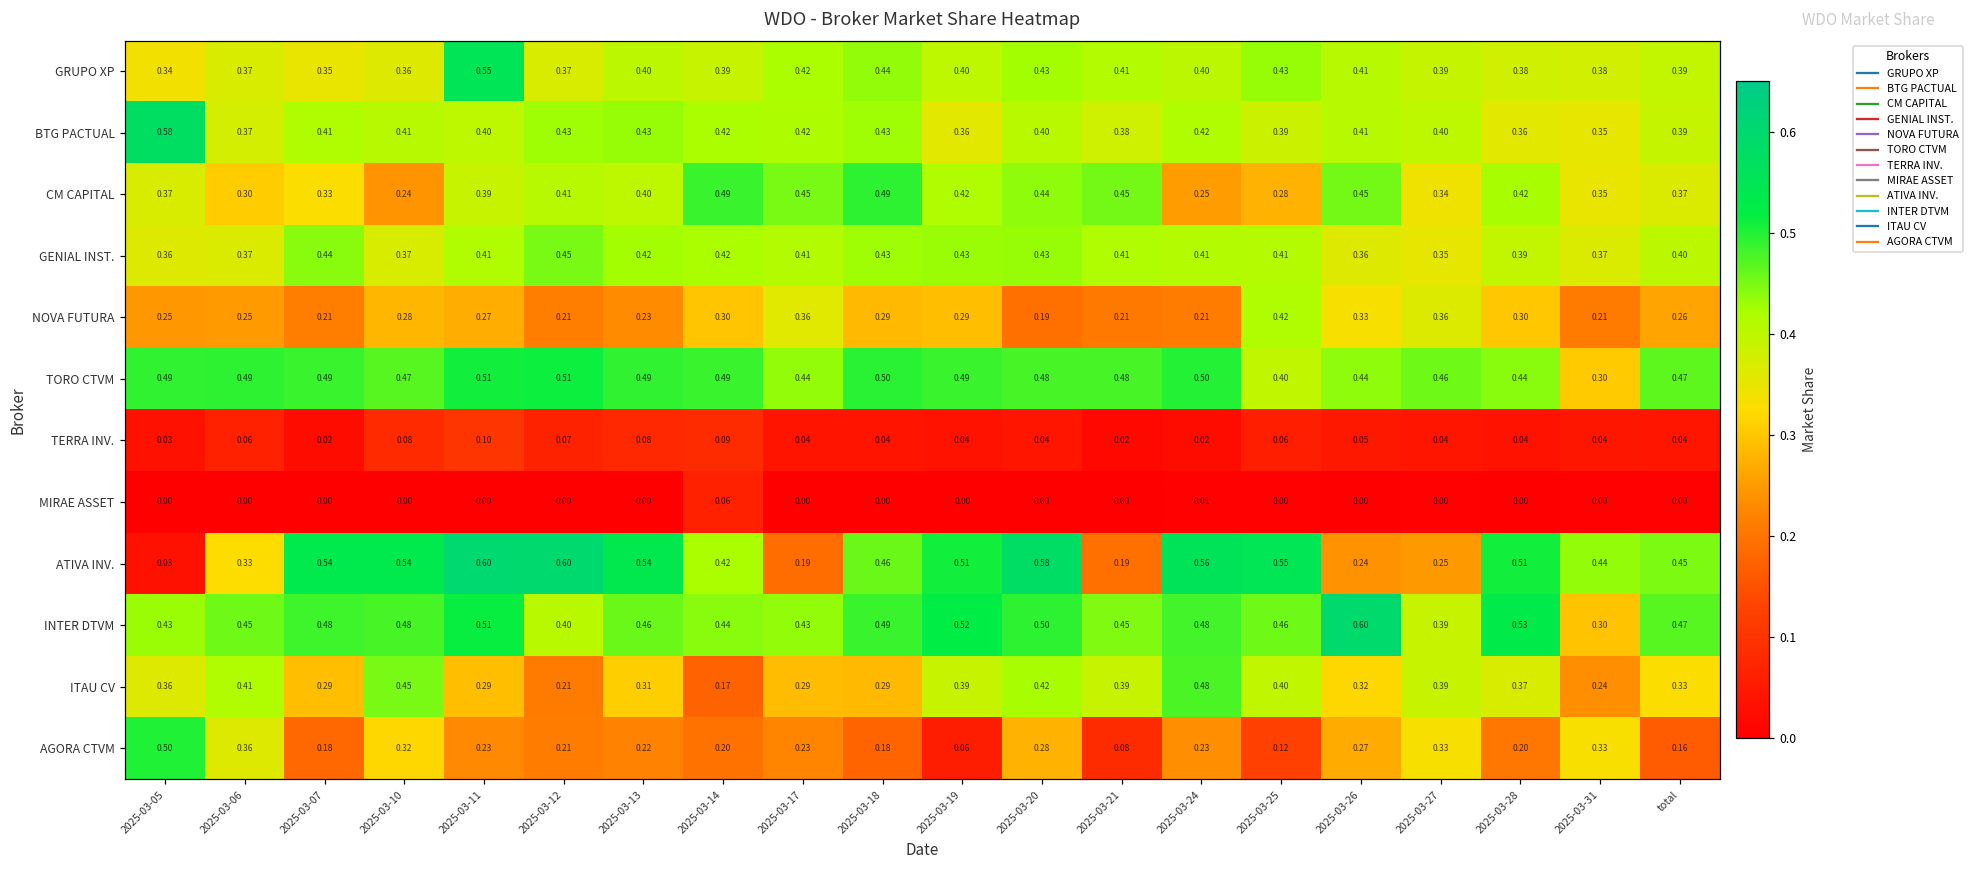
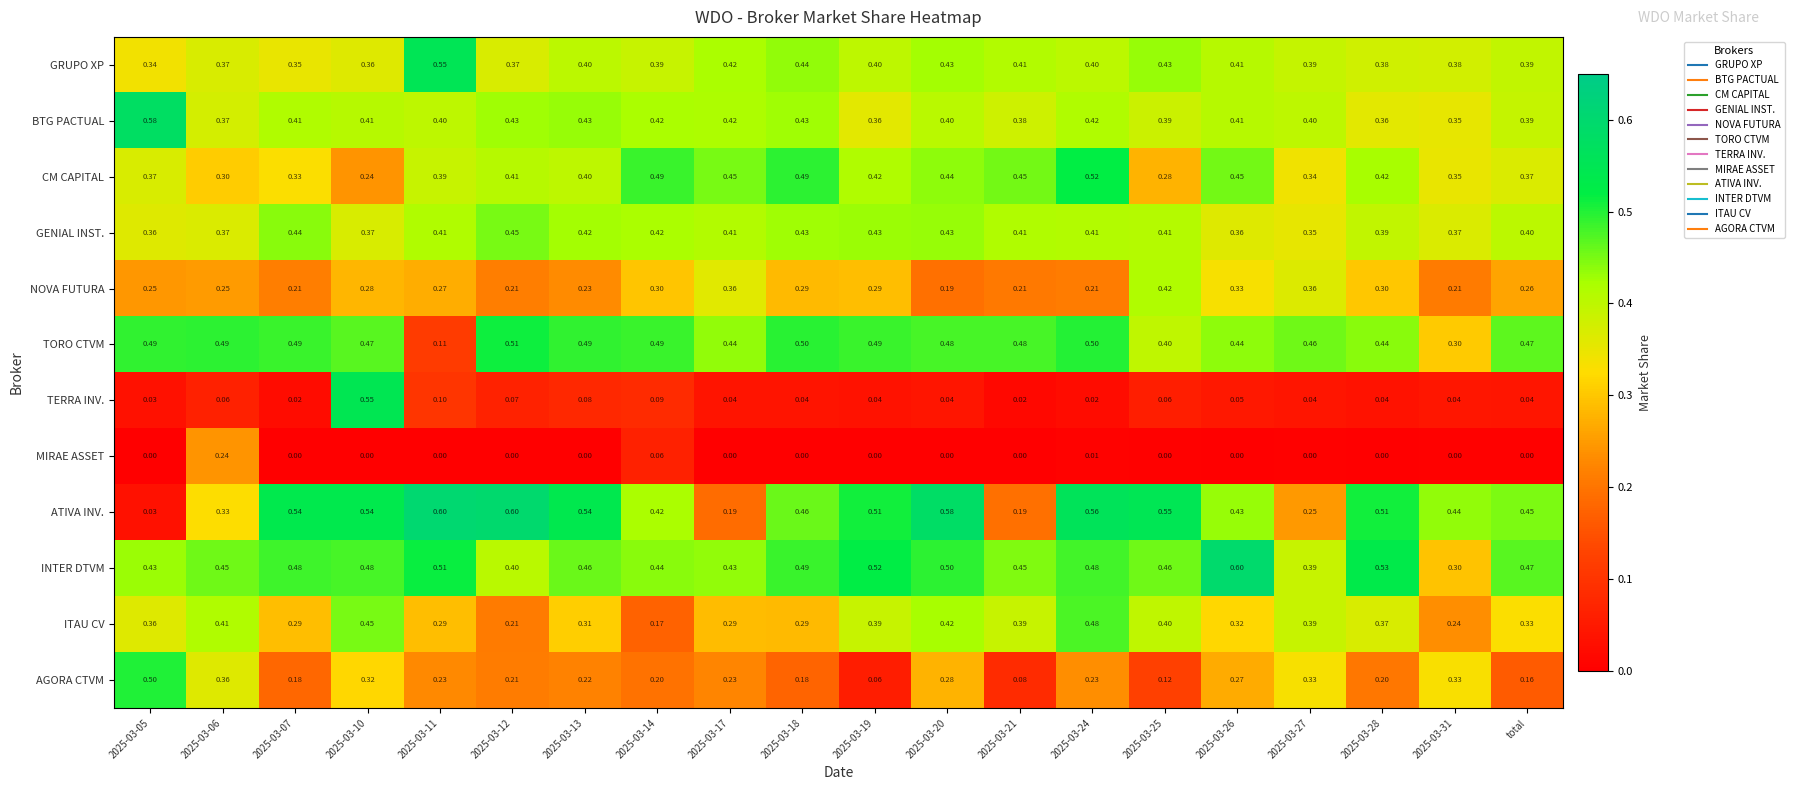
  {
    "CM CAPITAL": {
      "2025-03-05": 0.37,
      "2025-03-06": 0.30,
      "2025-03-07": 0.33,
      "2025-03-10": 0.24,
      "2025-03-11": 0.39,
      "2025-03-12": 0.41,
      "2025-03-13": 0.40,
      "2025-03-14": 0.49,
      "2025-03-17": 0.45,
      "2025-03-18": 0.49,
      "2025-03-19": 0.42,
      "2025-03-20": 0.44,
      "2025-03-21": 0.45,
-     "2025-03-24": 0.25,
+     "2025-03-24": 0.52,
      "2025-03-25": 0.28,
      "2025-03-26": 0.45,
      "2025-03-27": 0.34,
      "2025-03-28": 0.42,
      "2025-03-31": 0.35,
      "total": 0.37
    },
    "TORO CTVM": {
      "2025-03-05": 0.49,
      "2025-03-06": 0.49,
      "2025-03-07": 0.49,
      "2025-03-10": 0.47,
-     "2025-03-11": 0.51,
+     "2025-03-11": 0.11,
      "2025-03-12": 0.51,
      "2025-03-13": 0.49,
      "2025-03-14": 0.49,
      "2025-03-17": 0.44,
      "2025-03-18": 0.50,
      "2025-03-19": 0.49,
      "2025-03-20": 0.48,
      "2025-03-21": 0.48,
      "2025-03-24": 0.50,
      "2025-03-25": 0.40,
      "2025-03-26": 0.44,
      "2025-03-27": 0.46,
      "2025-03-28": 0.44,
      "2025-03-31": 0.30,
      "total": 0.47
    },
    "TERRA INV.": {
      "2025-03-05": 0.03,
      "2025-03-06": 0.06,
      "2025-03-07": 0.02,
-     "2025-03-10": 0.08,
+     "2025-03-10": 0.55,
      "2025-03-11": 0.10,
      "2025-03-12": 0.07,
      "2025-03-13": 0.08,
      "2025-03-14": 0.09,
      "2025-03-17": 0.04,
      "2025-03-18": 0.04,
      "2025-03-19": 0.04,
      "2025-03-20": 0.04,
      "2025-03-21": 0.02,
      "2025-03-24": 0.02,
      "2025-03-25": 0.06,
      "2025-03-26": 0.05,
      "2025-03-27": 0.04,
      "2025-03-28": 0.04,
      "2025-03-31": 0.04,
      "total": 0.04
    },
    "MIRAE ASSET": {
      "2025-03-05": 0.00,
-     "2025-03-06": 0.00,
+     "2025-03-06": 0.24,
      "2025-03-07": 0.00,
      "2025-03-10": 0.00,
      "2025-03-11": 0.00,
      "2025-03-12": 0.00,
      "2025-03-13": 0.00,
      "2025-03-14": 0.06,
      "2025-03-17": 0.00,
      "2025-03-18": 0.00,
      "2025-03-19": 0.00,
      "2025-03-20": 0.00,
      "2025-03-21": 0.00,
      "2025-03-24": 0.01,
      "2025-03-25": 0.00,
      "2025-03-26": 0.00,
      "2025-03-27": 0.00,
      "2025-03-28": 0.00,
      "2025-03-31": 0.00,
      "total": 0.00
    },
    "ATIVA INV.": {
      "2025-03-05": 0.03,
      "2025-03-06": 0.33,
      "2025-03-07": 0.54,
      "2025-03-10": 0.54,
      "2025-03-11": 0.60,
      "2025-03-12": 0.60,
      "2025-03-13": 0.54,
      "2025-03-14": 0.42,
      "2025-03-17": 0.19,
      "2025-03-18": 0.46,
      "2025-03-19": 0.51,
      "2025-03-20": 0.58,
      "2025-03-21": 0.19,
      "2025-03-24": 0.56,
      "2025-03-25": 0.55,
-     "2025-03-26": 0.24,
+     "2025-03-26": 0.43,
      "2025-03-27": 0.25,
      "2025-03-28": 0.51,
      "2025-03-31": 0.44,
      "total": 0.45
    }
  }
